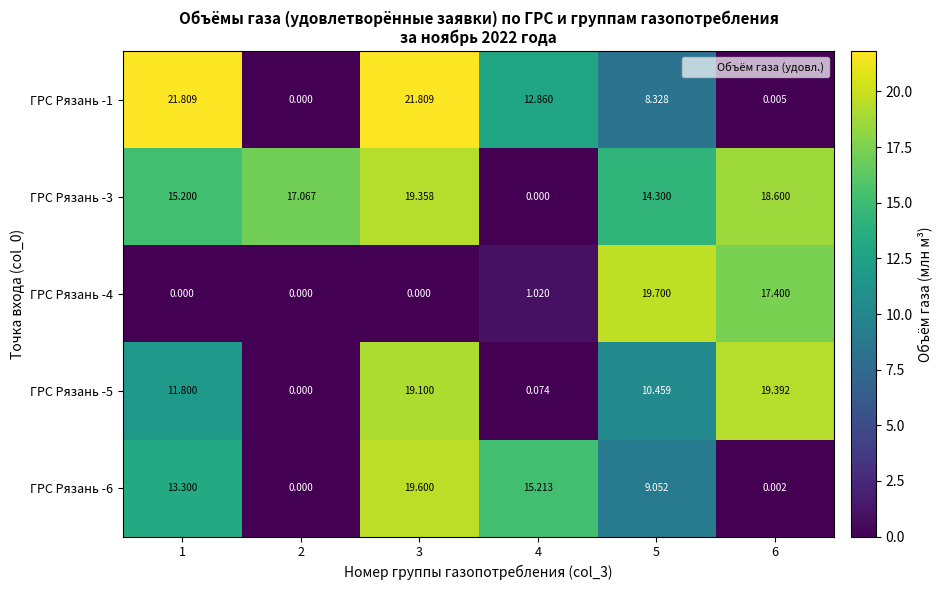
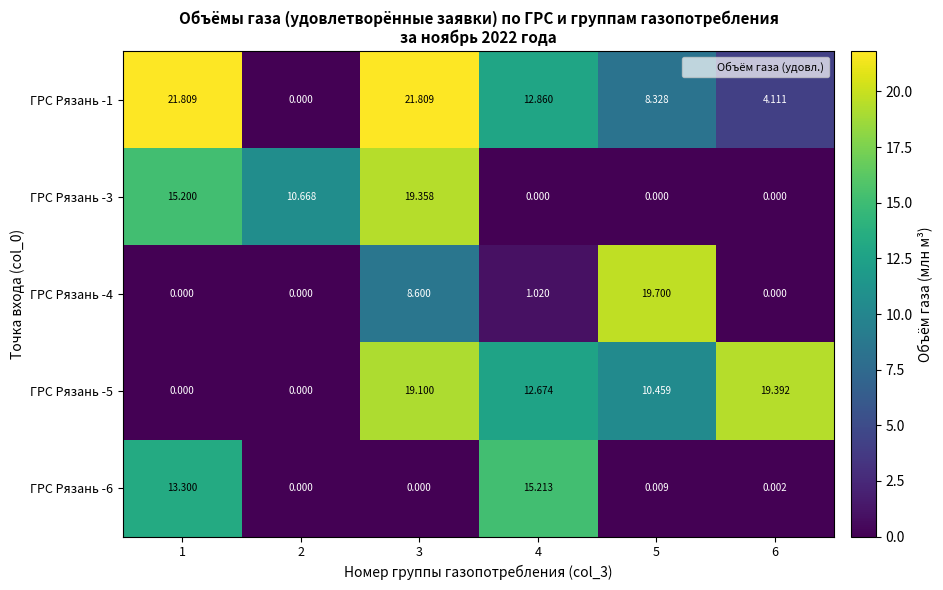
  {
    "ГРС Рязань -1": {
      "1": 21.809,
      "2": 0.000,
      "3": 21.809,
      "4": 12.860,
      "5": 8.328,
-     "6": 0.005
+     "6": 4.111
    },
    "ГРС Рязань -3": {
      "1": 15.200,
-     "2": 17.067,
+     "2": 10.668,
      "3": 19.358,
      "4": 0.000,
-     "5": 14.300,
-     "6": 18.600
+     "5": 0.000,
+     "6": 0.000
    },
    "ГРС Рязань -4": {
      "1": 0.000,
      "2": 0.000,
-     "3": 0.000,
+     "3": 8.600,
      "4": 1.020,
      "5": 19.700,
-     "6": 17.400
+     "6": 0.000
    },
    "ГРС Рязань -5": {
-     "1": 11.800,
+     "1": 0.000,
      "2": 0.000,
      "3": 19.100,
-     "4": 0.074,
+     "4": 12.674,
      "5": 10.459,
      "6": 19.392
    },
    "ГРС Рязань -6": {
      "1": 13.300,
      "2": 0.000,
-     "3": 19.600,
+     "3": 0.000,
      "4": 15.213,
-     "5": 9.052,
+     "5": 0.009,
      "6": 0.002
    }
  }
